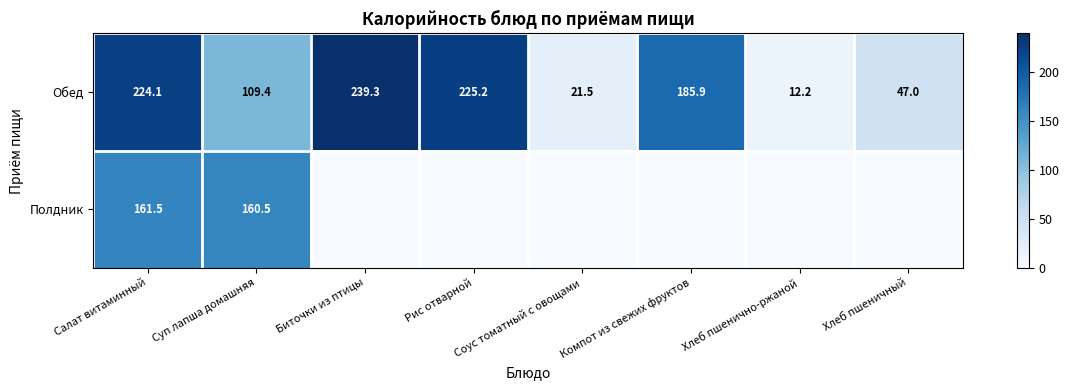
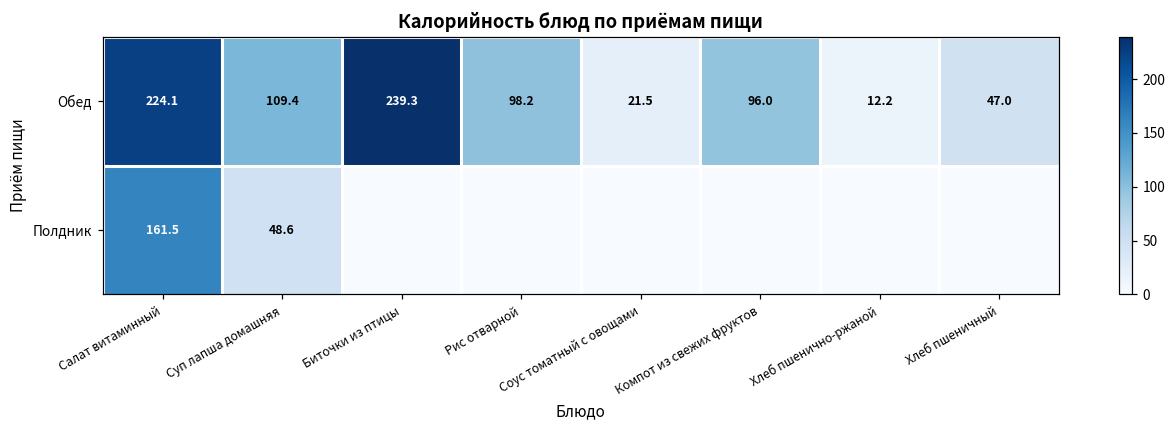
  {
    "Обед": {
      "Салат витаминный": 224.1,
      "Суп лапша домашняя": 109.4,
      "Биточки из птицы": 239.3,
-     "Рис отварной": 225.2,
+     "Рис отварной": 98.2,
      "Соус томатный с овощами": 21.5,
-     "Компот из свежих фруктов": 185.9,
+     "Компот из свежих фруктов": 96.0,
      "Хлеб пшенично-ржаной": 12.2,
      "Хлеб пшеничный": 47.0
    },
    "Полдник": {
      "Салат витаминный": 161.5,
-     "Суп лапша домашняя": 160.5
+     "Суп лапша домашняя": 48.6
    }
  }
